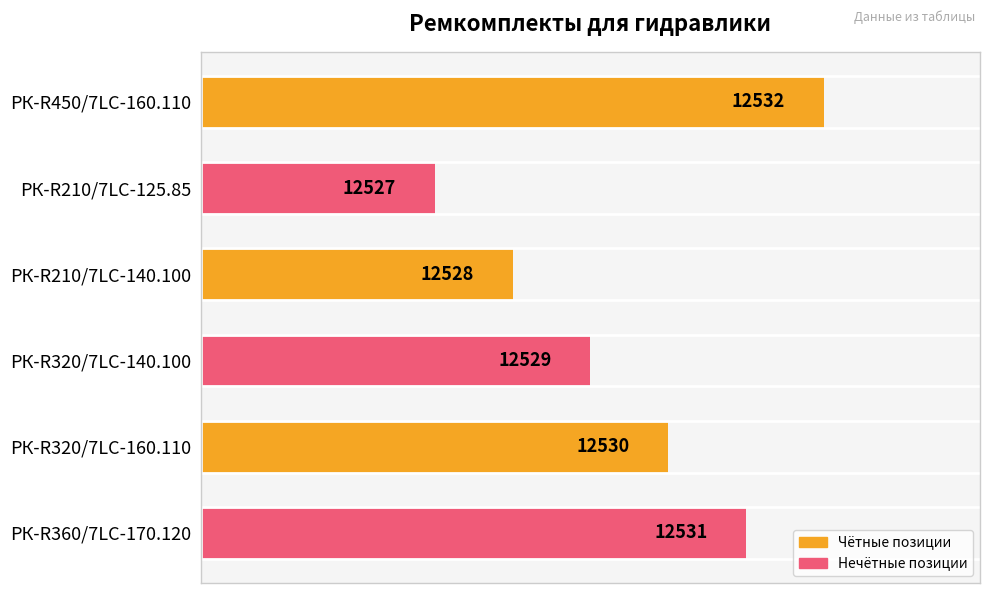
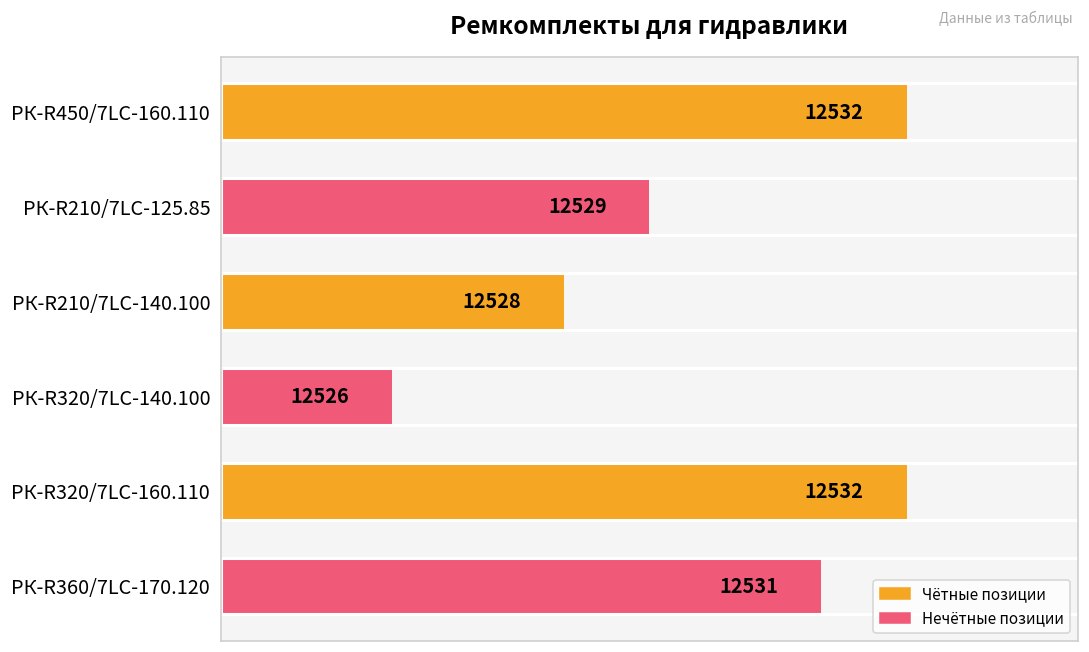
  {
    "РК-R450/7LC-160.110": 12532,
-   "РК-R210/7LC-125.85": 12527,
+   "РК-R210/7LC-125.85": 12529,
    "РК-R210/7LC-140.100": 12528,
-   "РК-R320/7LC-140.100": 12529,
-   "РК-R320/7LC-160.110": 12530,
+   "РК-R320/7LC-140.100": 12526,
+   "РК-R320/7LC-160.110": 12532,
    "РК-R360/7LC-170.120": 12531
  }
